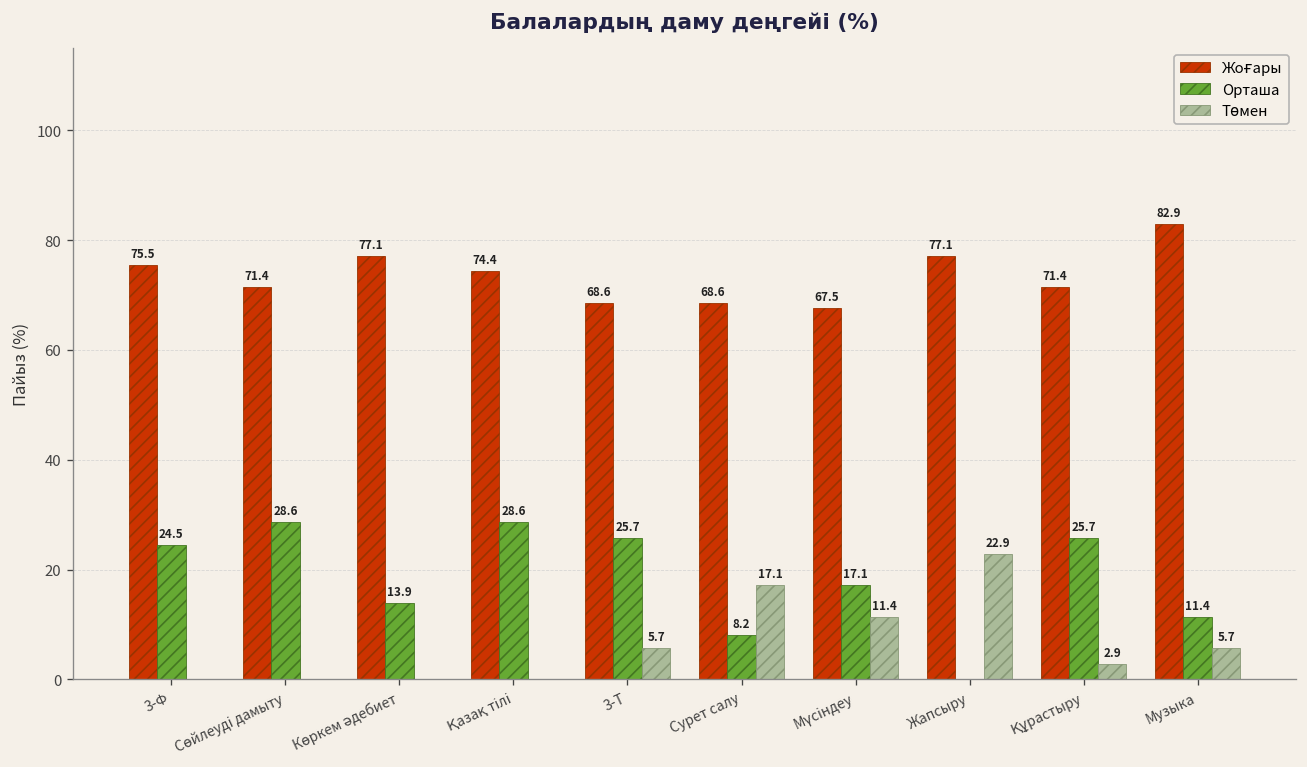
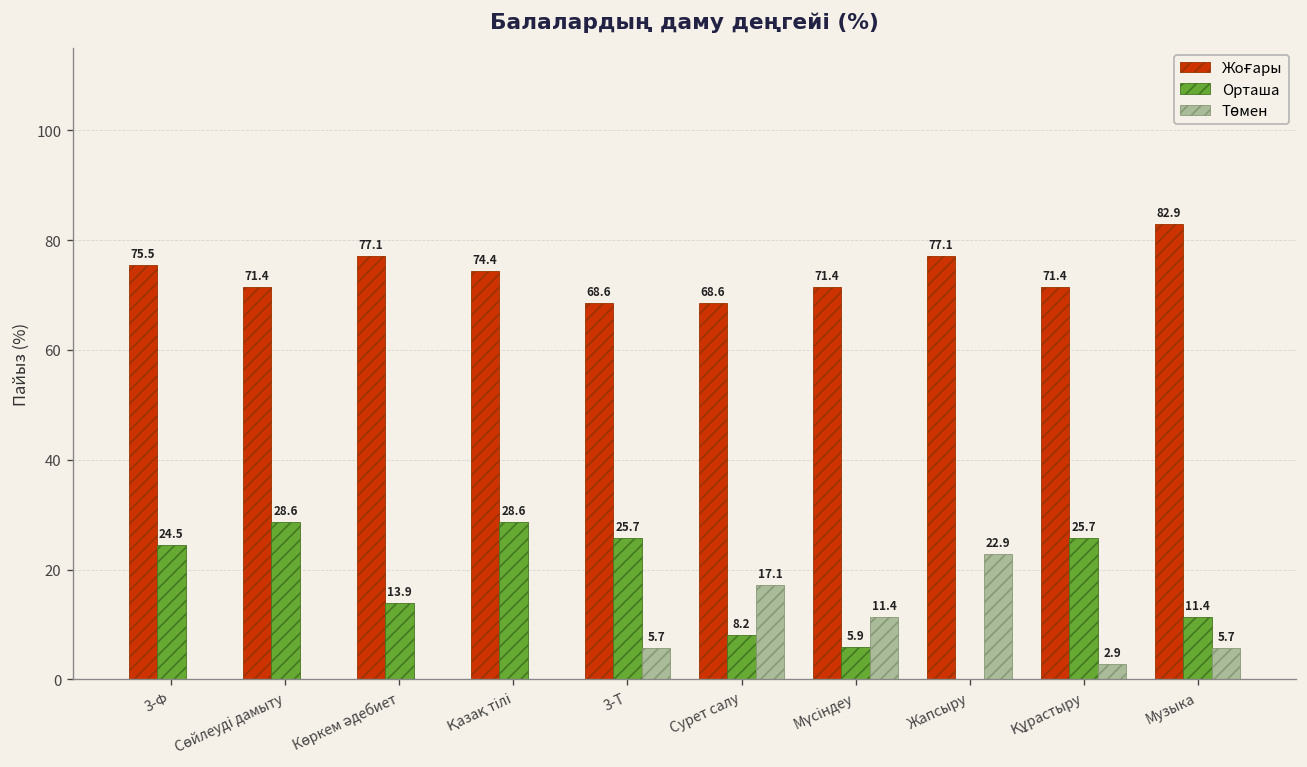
  {
    "Жоғары": {
      "3-Ф": 75.5,
      "Сөйлеуді дамыту": 71.4,
      "Көркем әдебиет": 77.1,
      "Қазақ тілі": 74.4,
      "3-Т": 68.6,
      "Сурет салу": 68.6,
-     "Мүсіндеу": 67.5,
+     "Мүсіндеу": 71.4,
      "Жапсыру": 77.1,
      "Құрастыру": 71.4,
      "Музыка": 82.9
    },
    "Орташа": {
      "3-Ф": 24.5,
      "Сөйлеуді дамыту": 28.6,
      "Көркем әдебиет": 13.9,
      "Қазақ тілі": 28.6,
      "3-Т": 25.7,
      "Сурет салу": 8.2,
-     "Мүсіндеу": 17.1,
+     "Мүсіндеу": 5.9,
      "Құрастыру": 25.7,
      "Музыка": 11.4
    },
    "Төмен": {
      "3-Т": 5.7,
      "Сурет салу": 17.1,
      "Мүсіндеу": 11.4,
      "Жапсыру": 22.9,
      "Құрастыру": 2.9,
      "Музыка": 5.7
    }
  }
